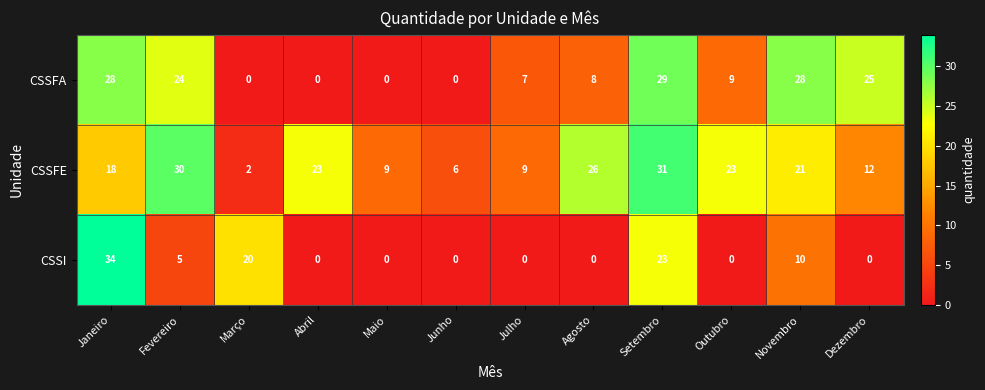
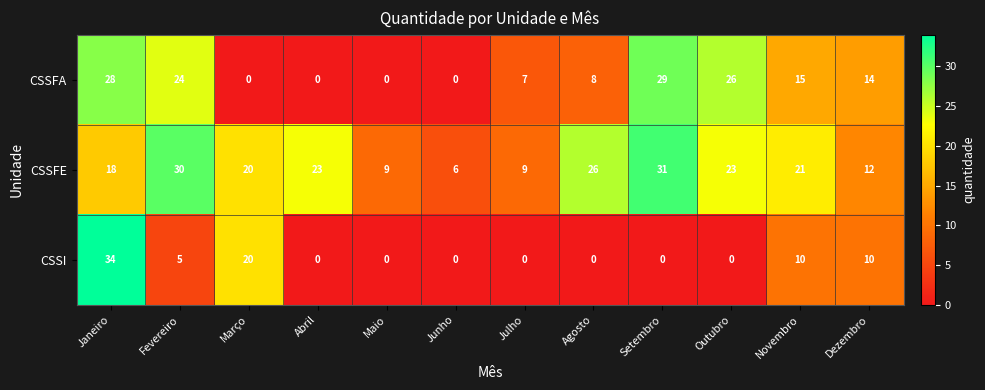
  {
    "CSSFA": {
      "Janeiro": 28,
      "Fevereiro": 24,
      "Março": 0,
      "Abril": 0,
      "Maio": 0,
      "Junho": 0,
      "Julho": 7,
      "Agosto": 8,
      "Setembro": 29,
-     "Outubro": 9,
-     "Novembro": 28,
-     "Dezembro": 25
+     "Outubro": 26,
+     "Novembro": 15,
+     "Dezembro": 14
    },
    "CSSFE": {
      "Janeiro": 18,
      "Fevereiro": 30,
-     "Março": 2,
+     "Março": 20,
      "Abril": 23,
      "Maio": 9,
      "Junho": 6,
      "Julho": 9,
      "Agosto": 26,
      "Setembro": 31,
      "Outubro": 23,
      "Novembro": 21,
      "Dezembro": 12
    },
    "CSSI": {
      "Janeiro": 34,
      "Fevereiro": 5,
      "Março": 20,
      "Abril": 0,
      "Maio": 0,
      "Junho": 0,
      "Julho": 0,
      "Agosto": 0,
-     "Setembro": 23,
+     "Setembro": 0,
      "Outubro": 0,
      "Novembro": 10,
-     "Dezembro": 0
+     "Dezembro": 10
    }
  }
